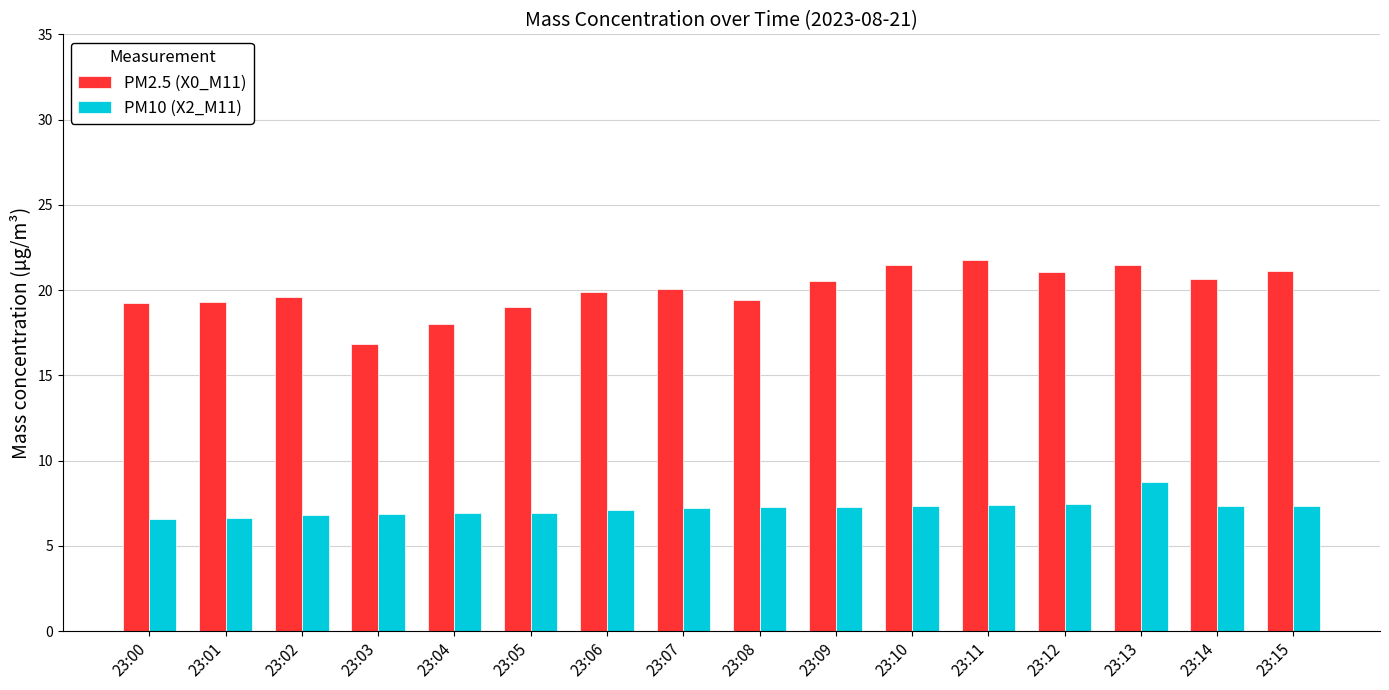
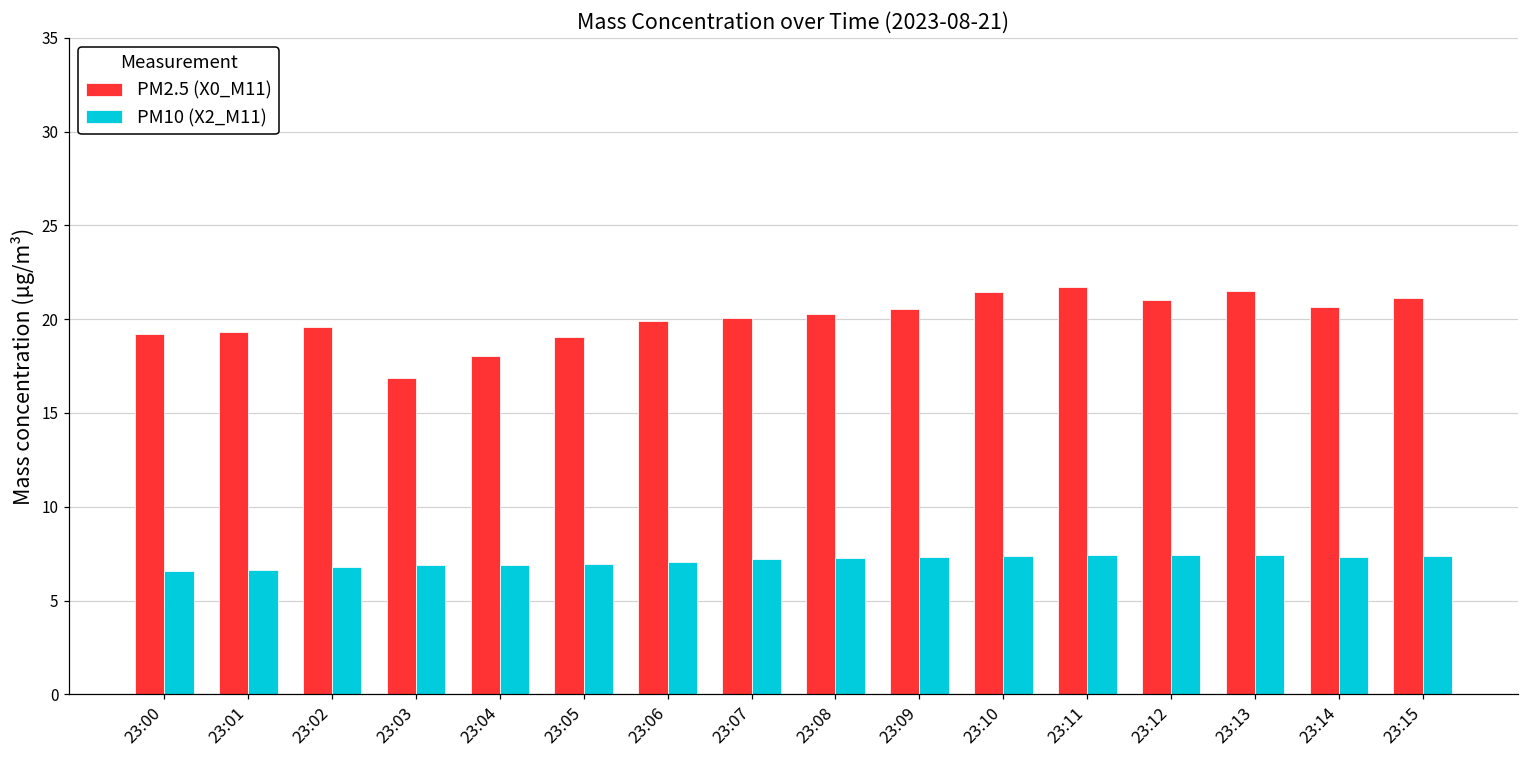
  {
    "PM2.5 (X0_M11)": {
      "23:00": 19.2,
      "23:01": 19.3,
      "23:02": 19.6,
      "23:03": 16.9,
      "23:04": 18.0,
      "23:05": 19.0,
      "23:06": 19.9,
      "23:07": 20.1,
-     "23:08": 19.4,
+     "23:08": 20.3,
      "23:09": 20.5,
      "23:10": 21.5,
      "23:11": 21.7,
      "23:12": 21.0,
      "23:13": 21.5,
      "23:14": 20.7,
      "23:15": 21.1
    },
    "PM10 (X2_M11)": {
      "23:00": 6.6,
      "23:01": 6.6,
      "23:02": 6.8,
      "23:03": 6.9,
      "23:04": 6.9,
      "23:05": 6.9,
      "23:06": 7.1,
      "23:07": 7.2,
      "23:08": 7.3,
      "23:09": 7.3,
      "23:10": 7.4,
      "23:11": 7.4,
      "23:12": 7.5,
-     "23:13": 8.8,
+     "23:13": 7.4,
      "23:14": 7.3,
      "23:15": 7.4
    }
  }
